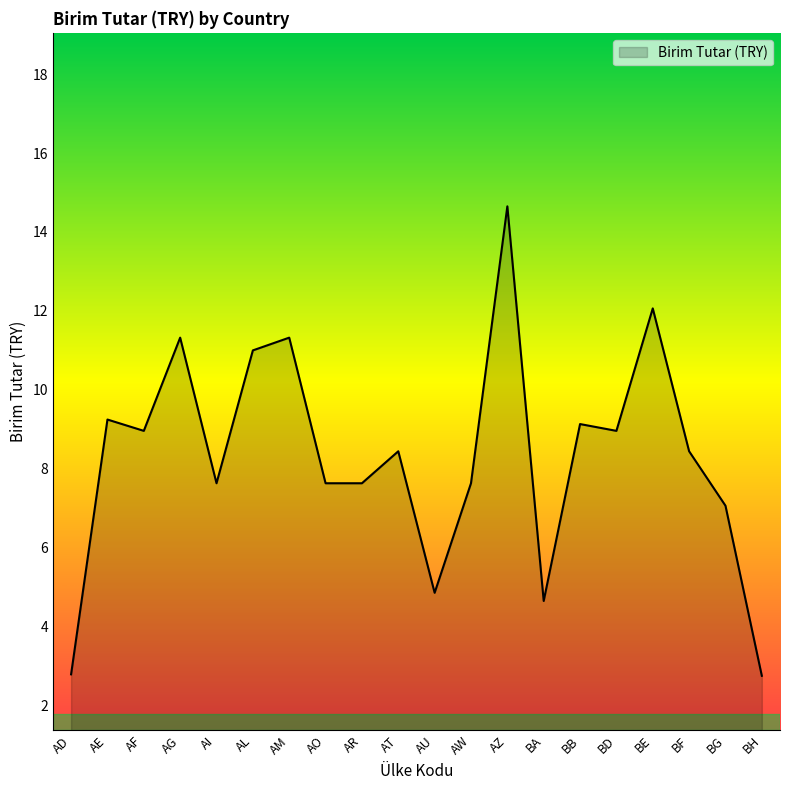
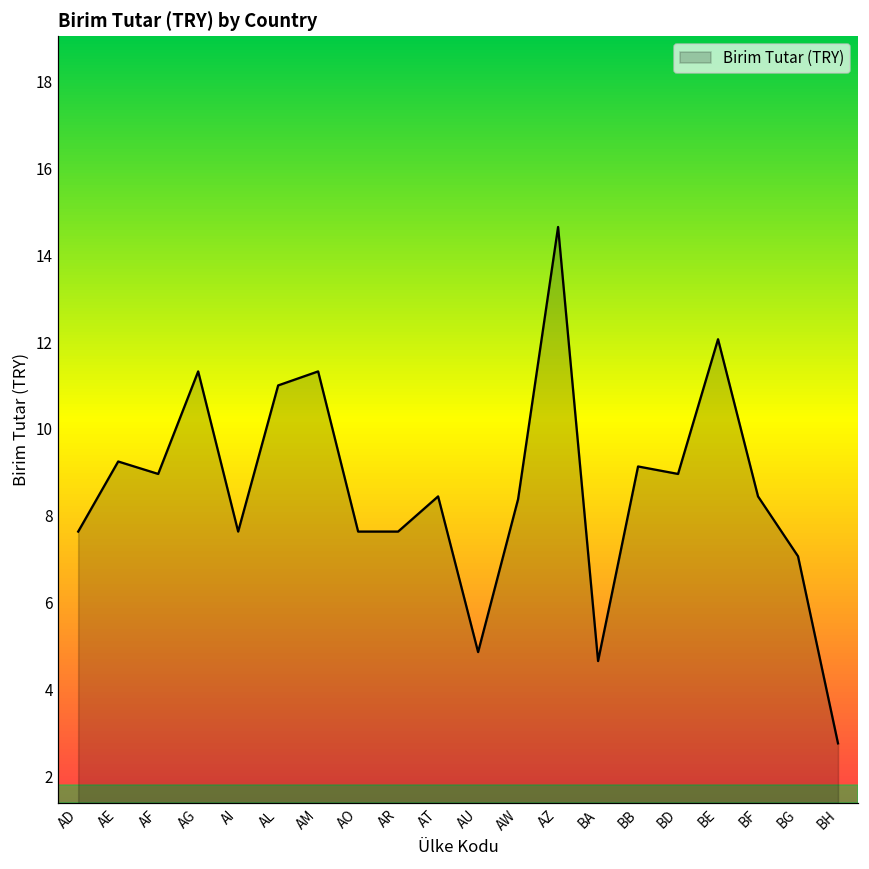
  {
-   "AD": 2.8,
+   "AD": 7.6,
    "AE": 9.2,
    "AF": 9.0,
    "AG": 11.3,
    "AI": 7.6,
    "AL": 11.0,
    "AM": 11.3,
    "AO": 7.6,
    "AR": 7.6,
    "AT": 8.4,
    "AU": 4.9,
-   "AW": 7.6,
+   "AW": 8.4,
    "AZ": 14.6,
    "BA": 4.7,
    "BB": 9.1,
    "BD": 9.0,
    "BE": 12.1,
    "BF": 8.4,
    "BG": 7.1,
    "BH": 2.8
  }
